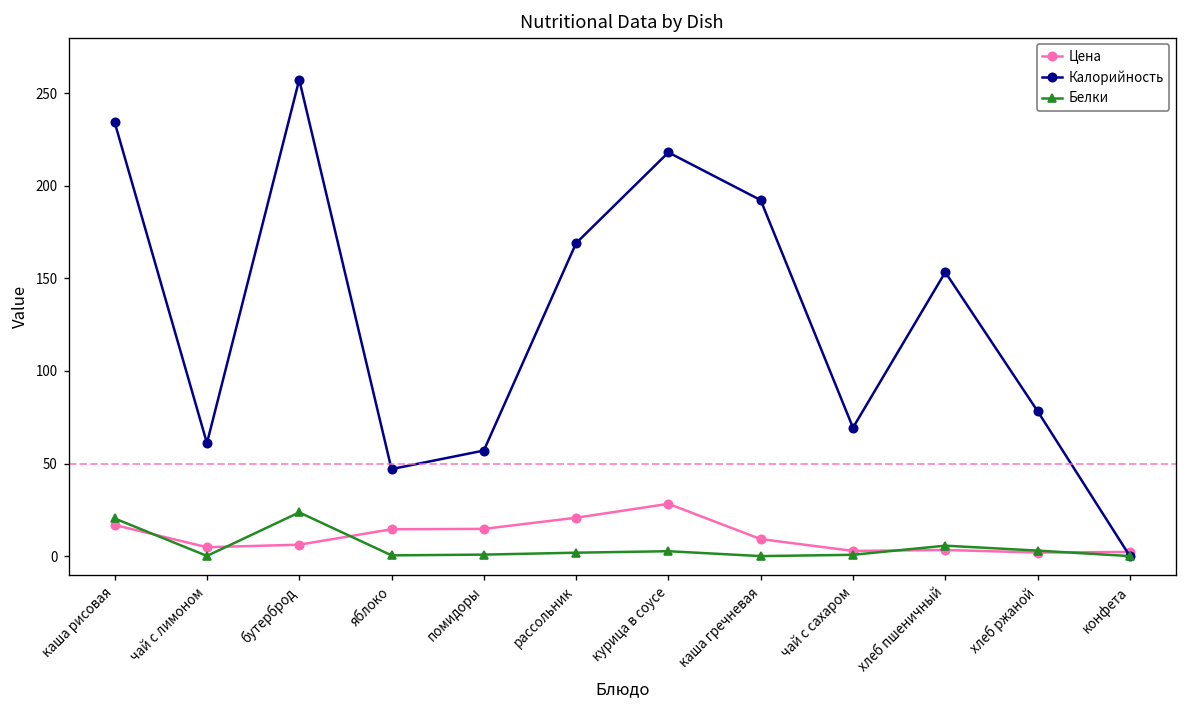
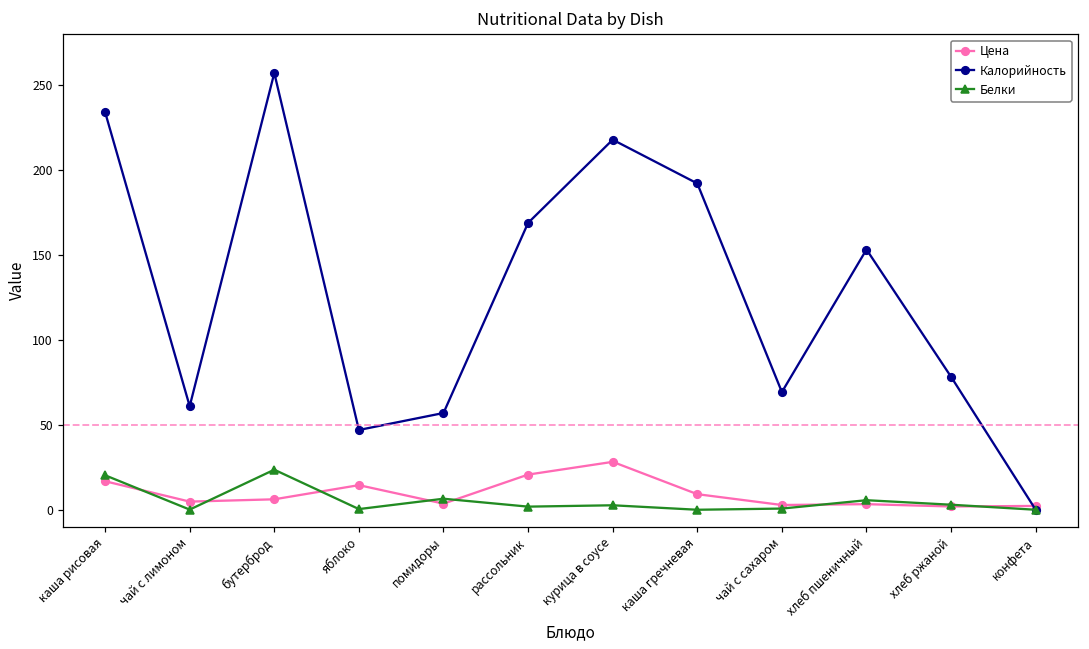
  {
    "Цена": {
      "каша рисовая": 17,
      "чай с лимоном": 5,
      "бутерброд": 6,
      "яблоко": 15,
-     "помидоры": 15,
+     "помидоры": 4,
      "рассольник": 21,
      "курица в соусе": 28,
      "каша гречневая": 9,
      "чай с сахаром": 3,
      "хлеб пшеничный": 3,
      "конфета": 2
    },
    "Калорийность": {
      "каша рисовая": 234,
      "чай с лимоном": 61,
      "бутерброд": 257,
      "яблоко": 47,
      "помидоры": 57,
      "рассольник": 169,
      "курица в соусе": 218,
      "каша гречневая": 192,
      "чай с сахаром": 69,
      "хлеб пшеничный": 153,
      "хлеб ржаной": 78
    },
    "Белки": {
      "каша рисовая": 20,
      "чай с лимоном": 0,
      "бутерброд": 24,
      "яблоко": 0,
-     "помидоры": 1,
+     "помидоры": 7,
      "рассольник": 2,
      "курица в соусе": 3,
      "каша гречневая": 0,
      "чай с сахаром": 1,
      "хлеб пшеничный": 6
    }
  }
